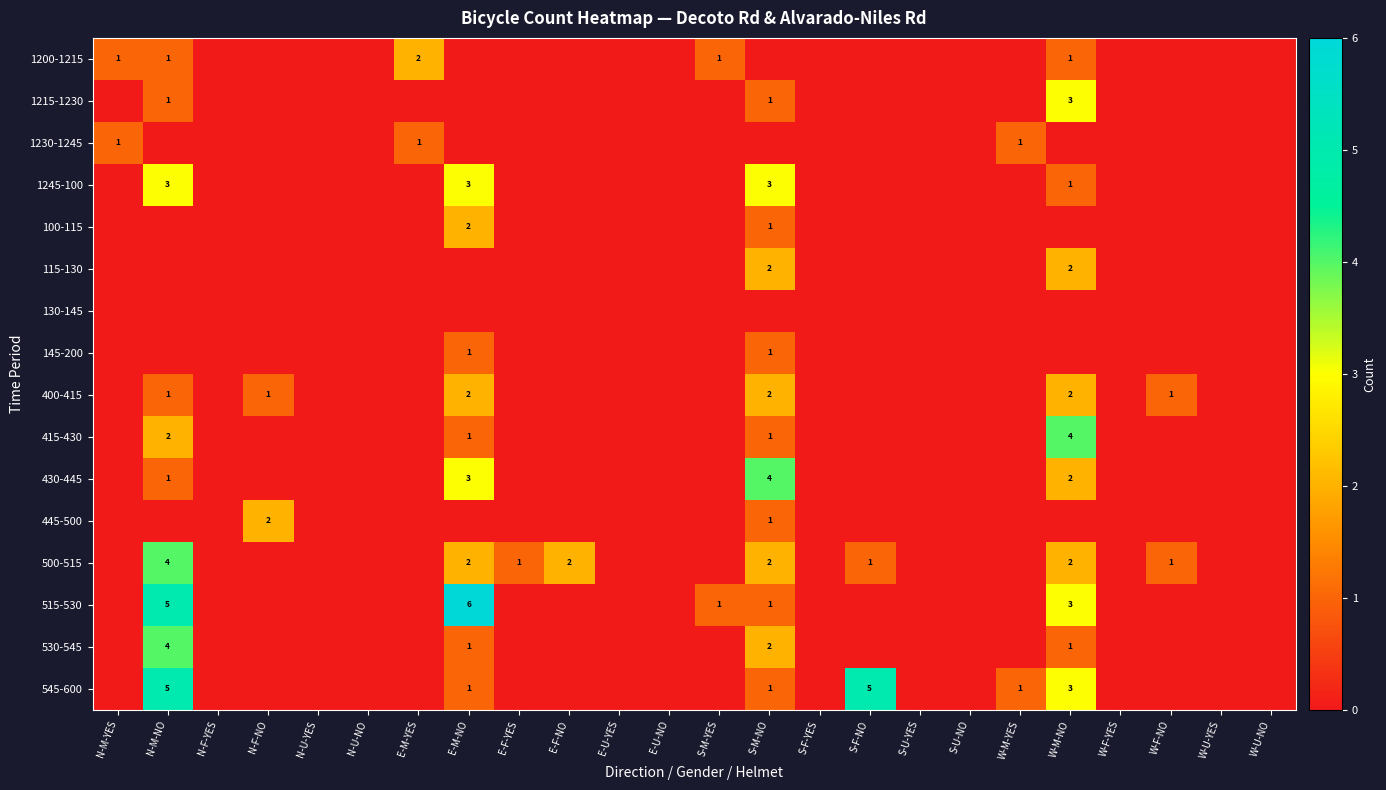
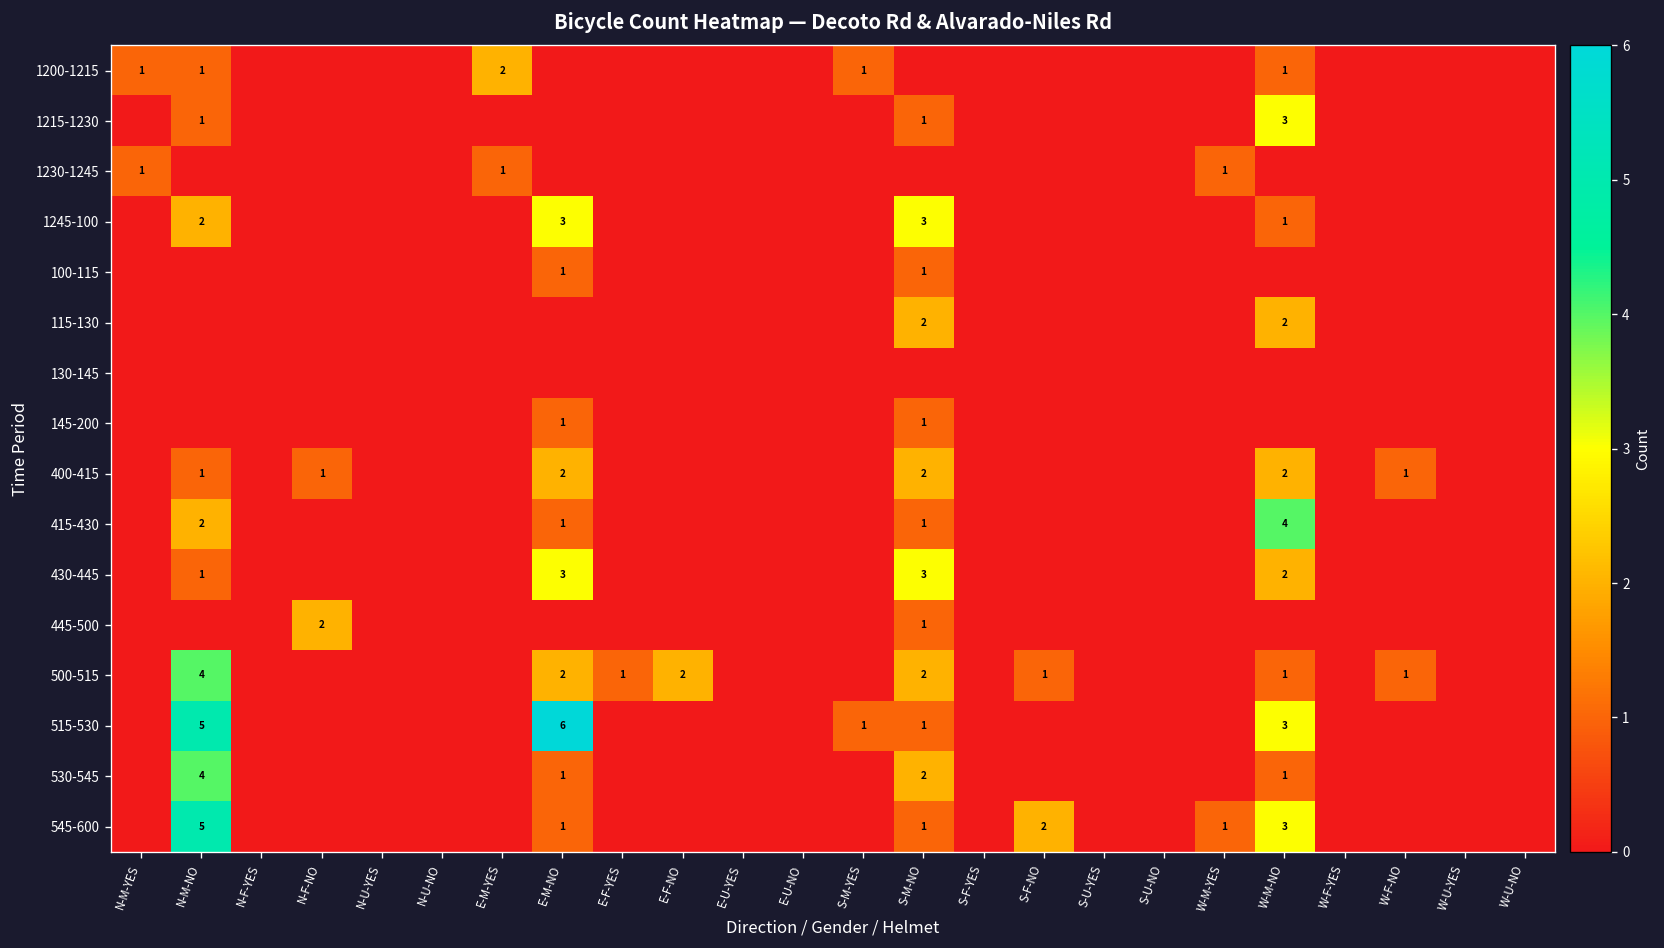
  {
    "1200-1215": {
      "N-M-YES": 1,
      "N-M-NO": 1,
      "E-M-YES": 2,
      "S-M-YES": 1,
      "W-M-NO": 1
    },
    "1215-1230": {
      "N-M-NO": 1,
      "S-M-NO": 1,
      "W-M-NO": 3
    },
    "1230-1245": {
      "N-M-YES": 1,
      "E-M-YES": 1,
      "W-M-YES": 1
    },
    "1245-100": {
-     "N-M-NO": 3,
+     "N-M-NO": 2,
      "E-M-NO": 3,
      "S-M-NO": 3,
      "W-M-NO": 1
    },
    "100-115": {
-     "E-M-NO": 2,
+     "E-M-NO": 1,
      "S-M-NO": 1
    },
    "115-130": {
      "S-M-NO": 2,
      "W-M-NO": 2
    },
    "145-200": {
      "E-M-NO": 1,
      "S-M-NO": 1
    },
    "400-415": {
      "N-M-NO": 1,
      "N-F-NO": 1,
      "E-M-NO": 2,
      "S-M-NO": 2,
      "W-M-NO": 2,
      "W-F-NO": 1
    },
    "415-430": {
      "N-M-NO": 2,
      "E-M-NO": 1,
      "S-M-NO": 1,
      "W-M-NO": 4
    },
    "430-445": {
      "N-M-NO": 1,
      "E-M-NO": 3,
-     "S-M-NO": 4,
+     "S-M-NO": 3,
      "W-M-NO": 2
    },
    "445-500": {
      "N-F-NO": 2,
      "S-M-NO": 1
    },
    "500-515": {
      "N-M-NO": 4,
      "E-M-NO": 2,
      "E-F-YES": 1,
      "E-F-NO": 2,
      "S-M-NO": 2,
      "S-F-NO": 1,
-     "W-M-NO": 2,
+     "W-M-NO": 1,
      "W-F-NO": 1
    },
    "515-530": {
      "N-M-NO": 5,
      "E-M-NO": 6,
      "S-M-YES": 1,
      "S-M-NO": 1,
      "W-M-NO": 3
    },
    "530-545": {
      "N-M-NO": 4,
      "E-M-NO": 1,
      "S-M-NO": 2,
      "W-M-NO": 1
    },
    "545-600": {
      "N-M-NO": 5,
      "E-M-NO": 1,
      "S-M-NO": 1,
-     "S-F-NO": 5,
+     "S-F-NO": 2,
      "W-M-YES": 1,
      "W-M-NO": 3
    }
  }
